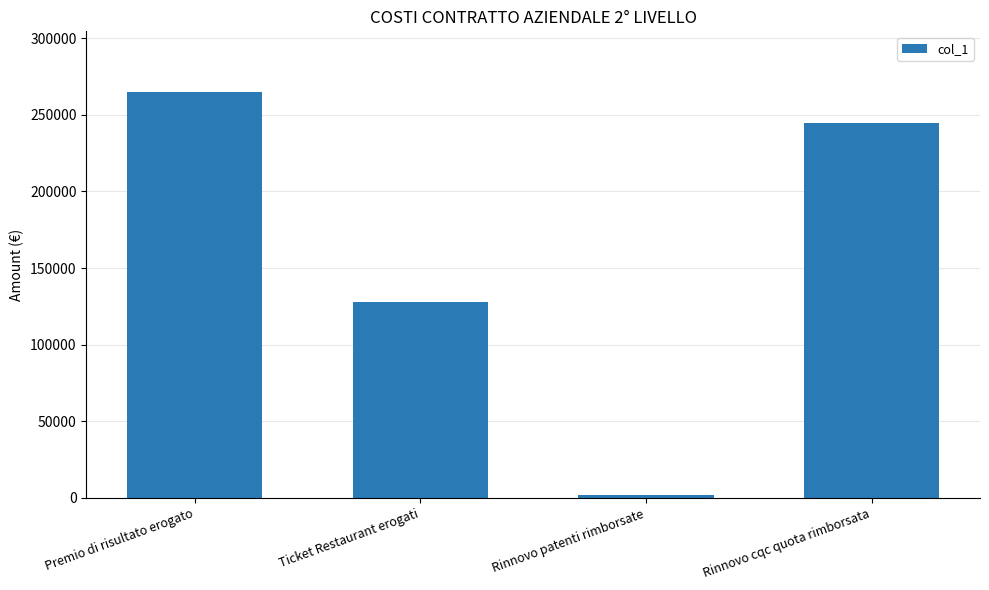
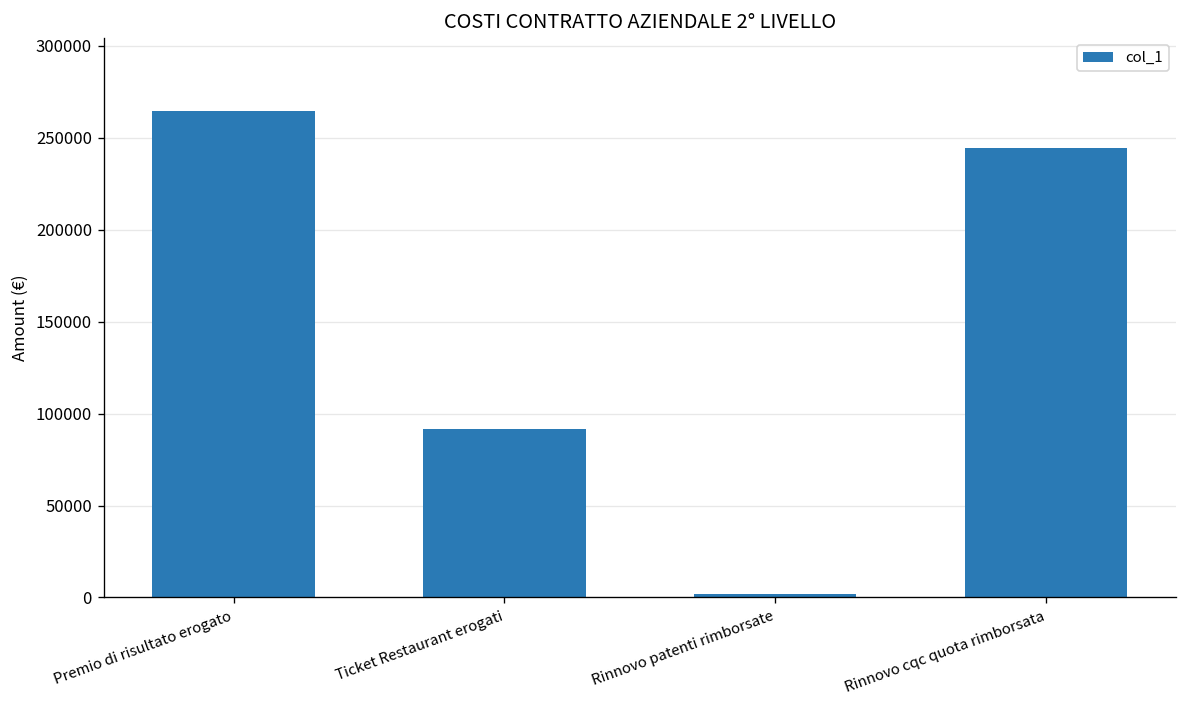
  {
    "Premio di risultato erogato": 265000,
-   "Ticket Restaurant erogati": 128000,
+   "Ticket Restaurant erogati": 92000,
    "Rinnovo patenti rimborsate": 2000,
    "Rinnovo cqc quota rimborsata": 245000
  }
